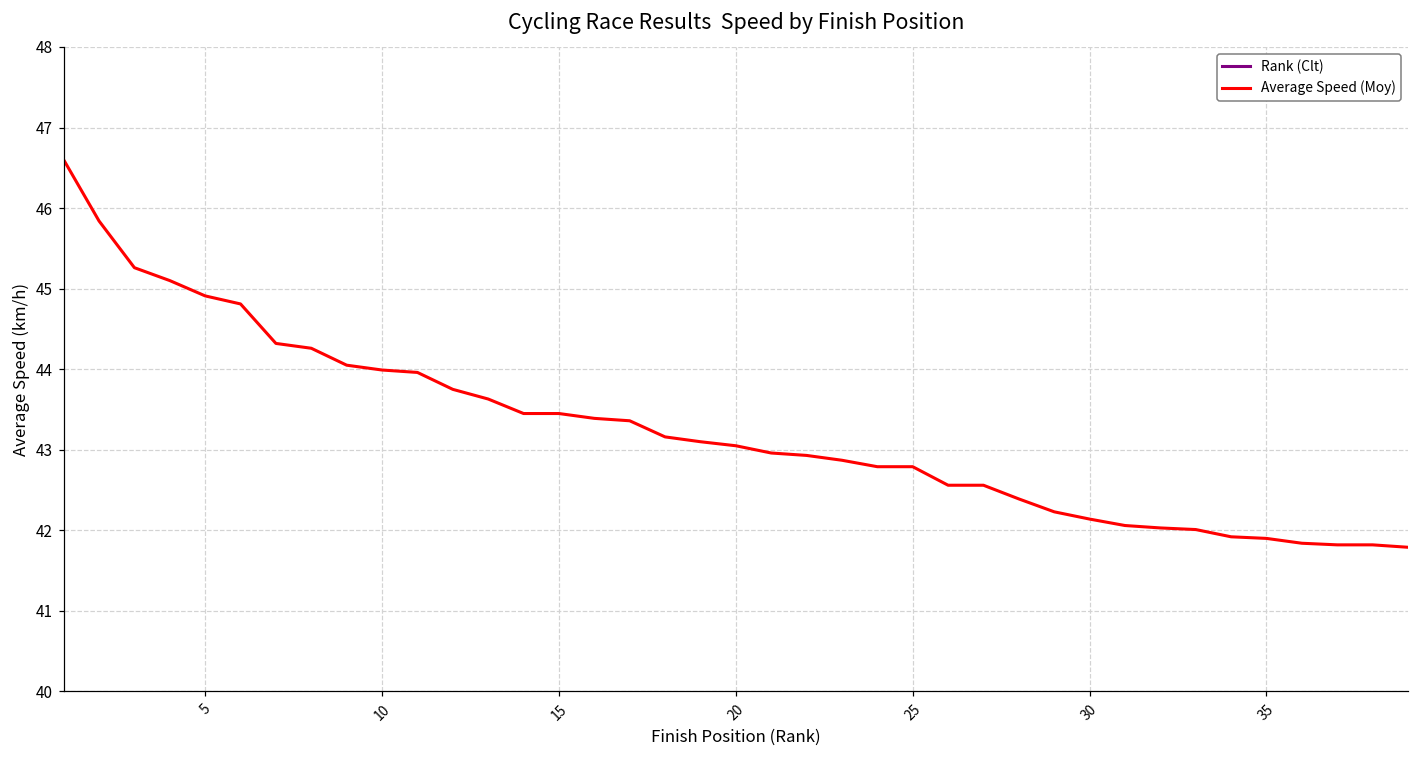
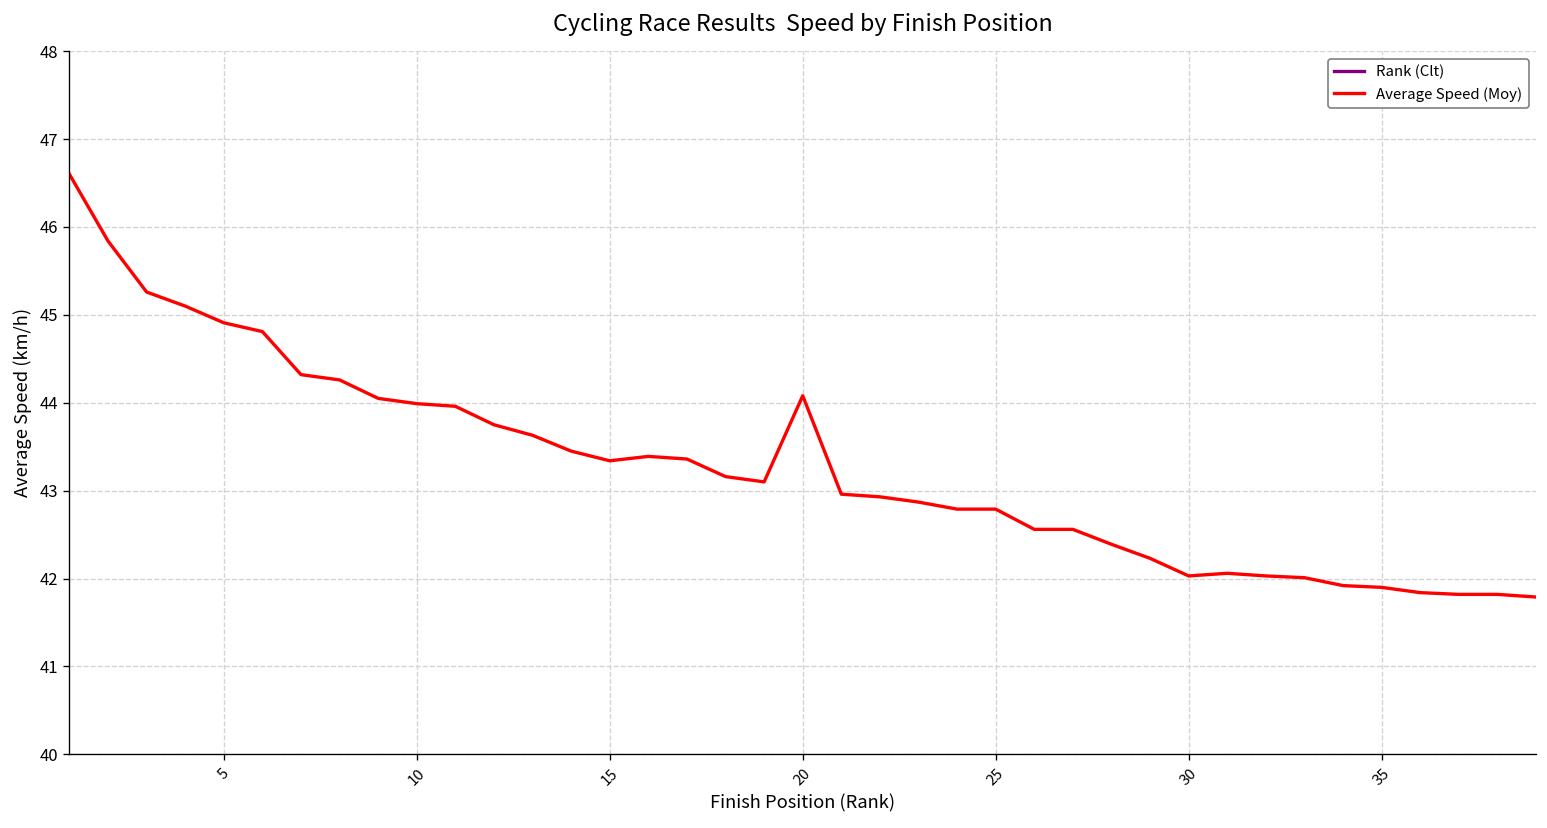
  {
    "Average Speed (Moy)": {
      "5": 44.9,
      "10": 44.0,
-     "15": 43.5,
-     "20": 43.1,
+     "15": 43.3,
+     "20": 44.1,
      "25": 42.8,
-     "30": 42.1,
+     "30": 42.0,
      "35": 41.9
    }
  }
